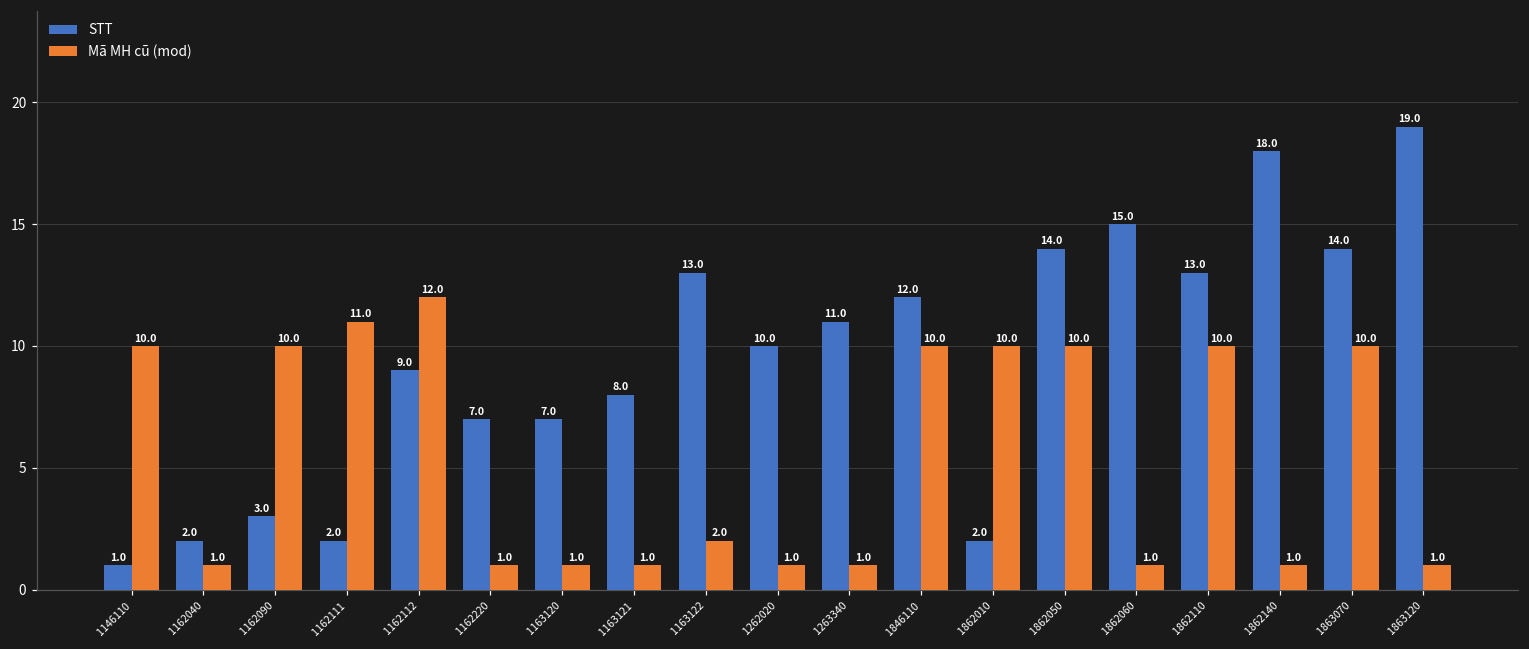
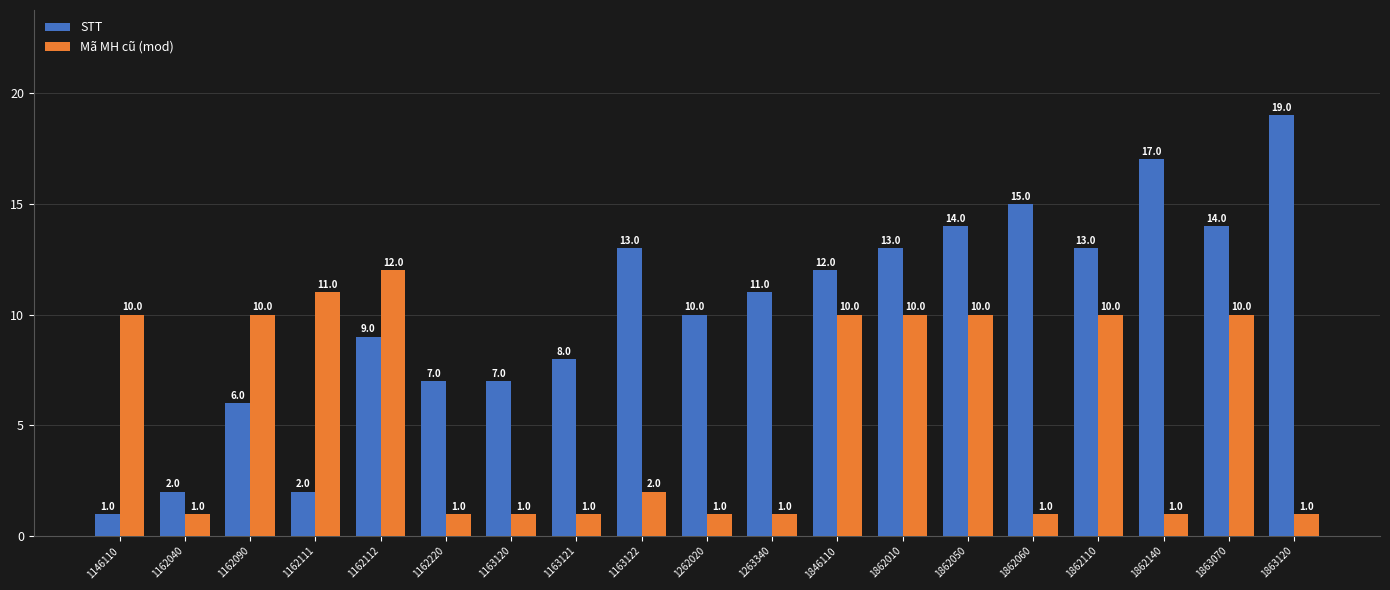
  {
    "STT": {
      "1146110": 1.0,
      "1162040": 2.0,
-     "1162090": 3.0,
+     "1162090": 6.0,
      "1162111": 2.0,
      "1162112": 9.0,
      "1162220": 7.0,
      "1163120": 7.0,
      "1163121": 8.0,
      "1163122": 13.0,
      "1262020": 10.0,
      "1263340": 11.0,
      "1846110": 12.0,
-     "1862010": 2.0,
+     "1862010": 13.0,
      "1862050": 14.0,
      "1862060": 15.0,
      "1862110": 13.0,
-     "1862140": 18.0,
+     "1862140": 17.0,
      "1863070": 14.0,
      "1863120": 19.0
    },
    "Mã MH cũ (mod)": {
      "1146110": 10.0,
      "1162040": 1.0,
      "1162090": 10.0,
      "1162111": 11.0,
      "1162112": 12.0,
      "1162220": 1.0,
      "1163120": 1.0,
      "1163121": 1.0,
      "1163122": 2.0,
      "1262020": 1.0,
      "1263340": 1.0,
      "1846110": 10.0,
      "1862010": 10.0,
      "1862050": 10.0,
      "1862060": 1.0,
      "1862110": 10.0,
      "1862140": 1.0,
      "1863070": 10.0,
      "1863120": 1.0
    }
  }
